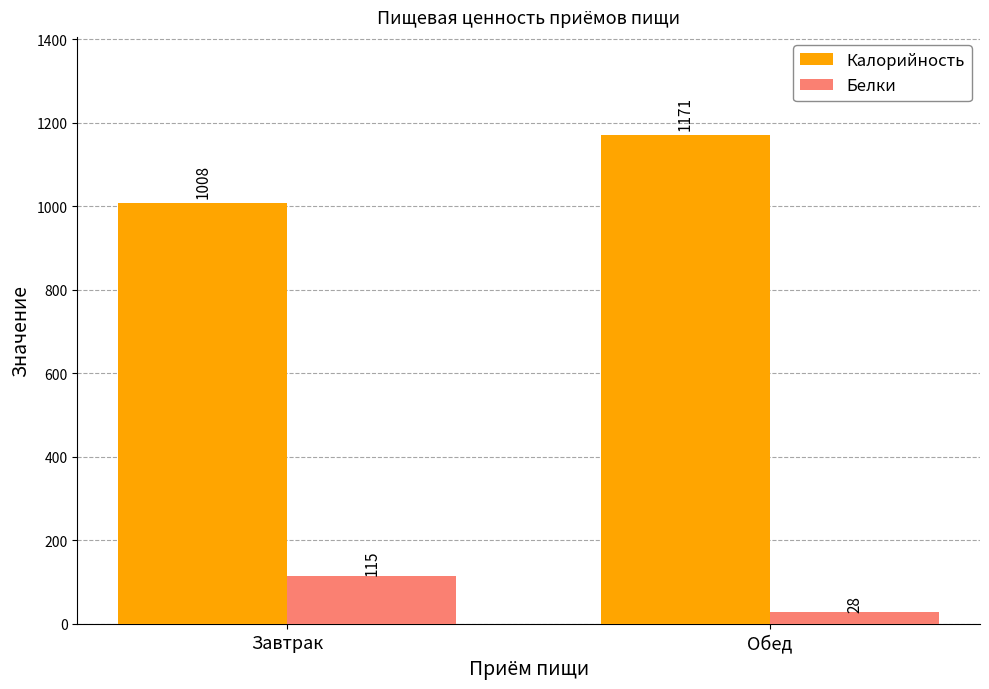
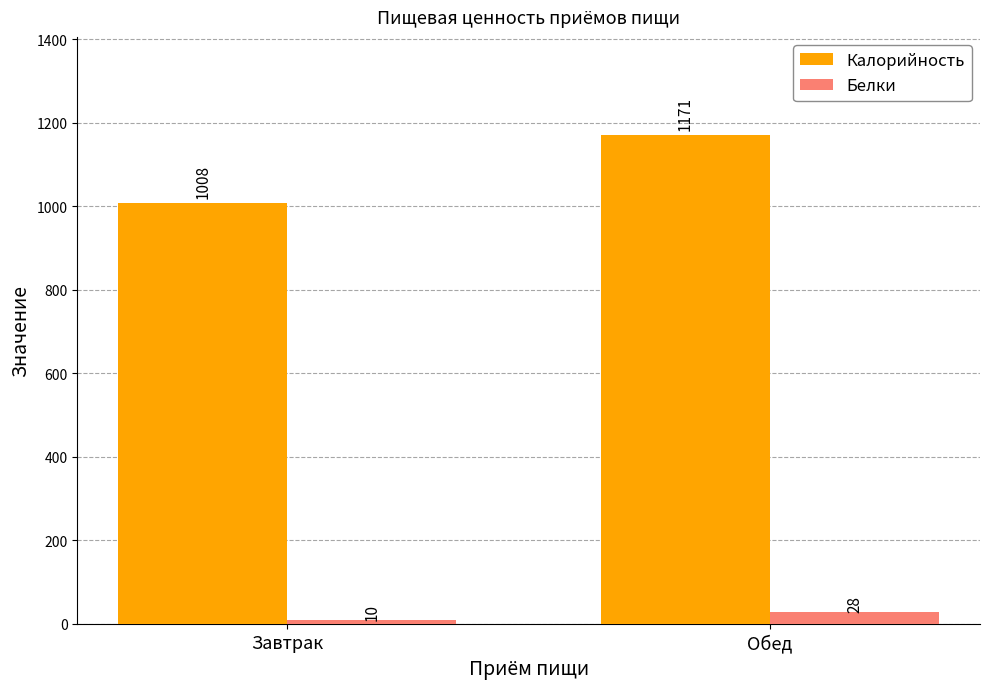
  {
    "Калорийность": {
      "Завтрак": 1008,
      "Обед": 1171
    },
    "Белки": {
-     "Завтрак": 115,
+     "Завтрак": 10,
      "Обед": 28
    }
  }
